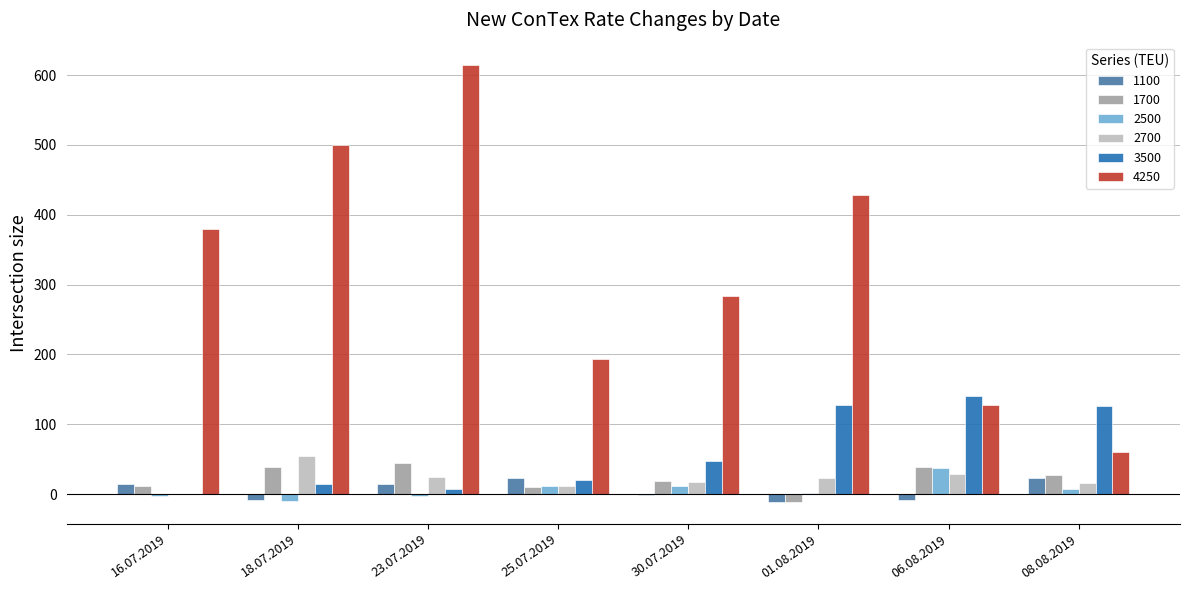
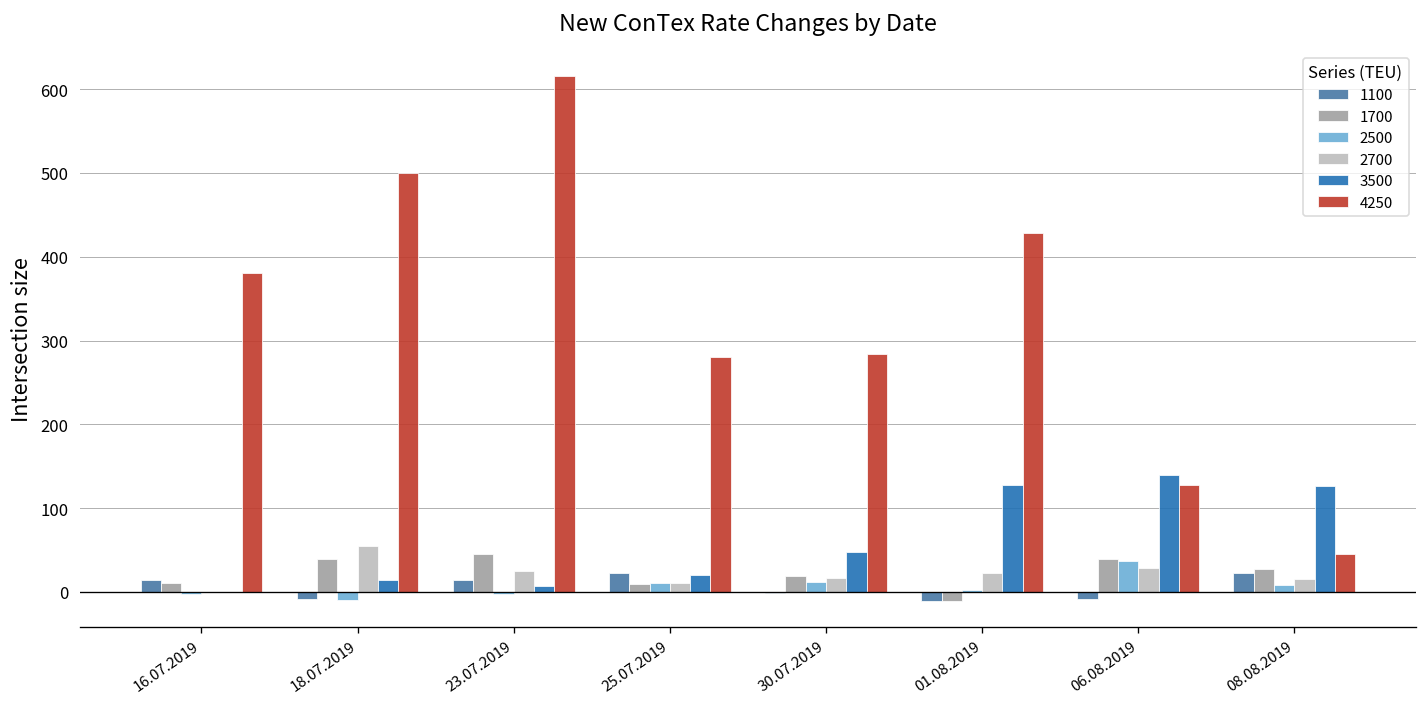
  {
    "2500": {
      "18.07.2019": -10,
      "25.07.2019": 10,
      "30.07.2019": 10,
      "06.08.2019": 40,
      "08.08.2019": 10
    },
    "4250": {
      "16.07.2019": 380,
      "18.07.2019": 500,
      "23.07.2019": 620,
-     "25.07.2019": 190,
+     "25.07.2019": 280,
      "30.07.2019": 280,
      "01.08.2019": 430,
      "06.08.2019": 130,
-     "08.08.2019": 60
+     "08.08.2019": 50
    }
  }
